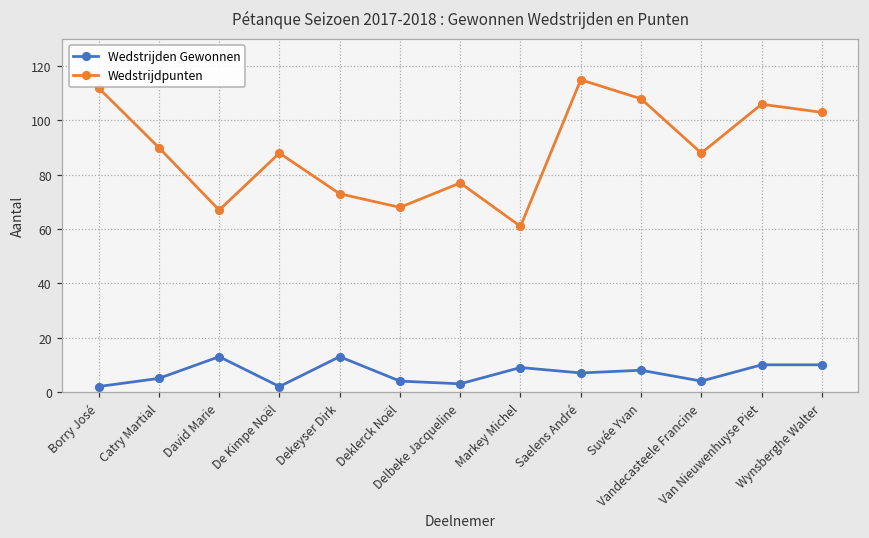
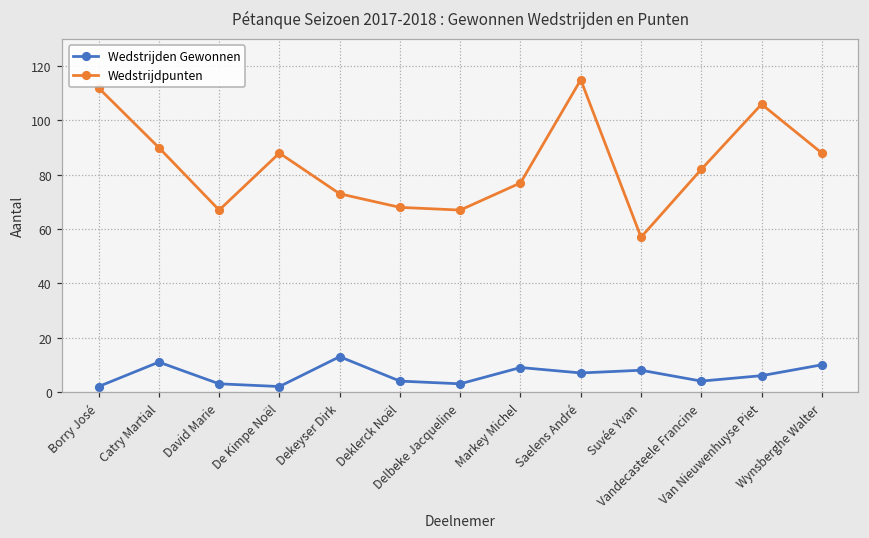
  {
    "Wedstrijden Gewonnen": {
      "Borry José": 2,
-     "Catry Martial": 5,
-     "David Marie": 13,
+     "Catry Martial": 11,
+     "David Marie": 3,
      "De Kimpe Noël": 2,
      "Dekeyser Dirk": 13,
      "Deklerck Noël": 4,
      "Delbeke Jacqueline": 3,
      "Markey Michel": 9,
      "Saelens André": 7,
      "Suvée Yvan": 8,
      "Vandecasteele Francine": 4,
-     "Van Nieuwenhuyse Piet": 10,
+     "Van Nieuwenhuyse Piet": 6,
      "Wynsberghe Walter": 10
    },
    "Wedstrijdpunten": {
      "Borry José": 112,
      "Catry Martial": 90,
      "David Marie": 67,
      "De Kimpe Noël": 88,
      "Dekeyser Dirk": 73,
      "Deklerck Noël": 68,
-     "Delbeke Jacqueline": 77,
-     "Markey Michel": 61,
+     "Delbeke Jacqueline": 67,
+     "Markey Michel": 77,
      "Saelens André": 115,
-     "Suvée Yvan": 108,
-     "Vandecasteele Francine": 88,
+     "Suvée Yvan": 57,
+     "Vandecasteele Francine": 82,
      "Van Nieuwenhuyse Piet": 106,
-     "Wynsberghe Walter": 103
+     "Wynsberghe Walter": 88
    }
  }
